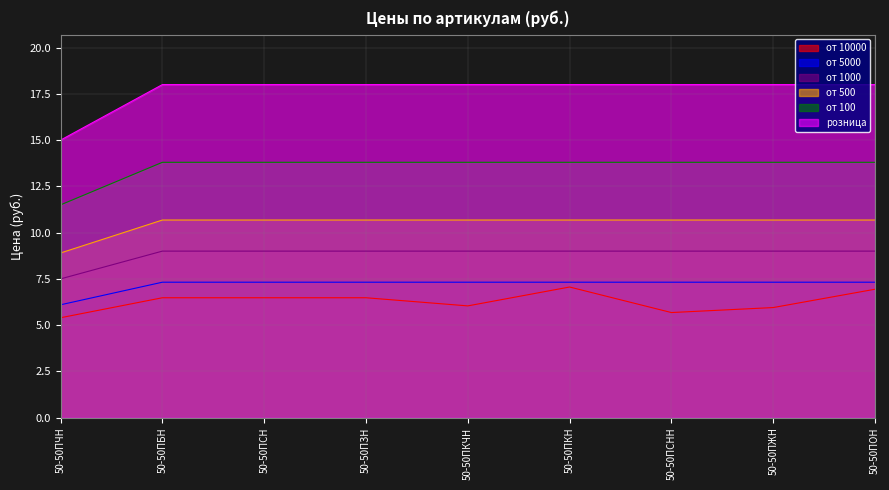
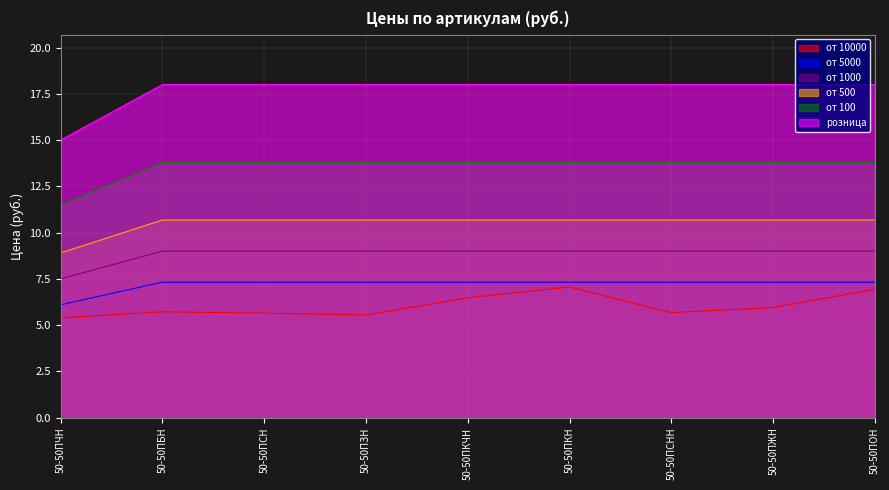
  {
    "от 10000": {
      "50-50ПЧН": 5.4,
-     "50-50ПБН": 6.5,
-     "50-50ПСН": 6.5,
-     "50-50ПЗН": 6.5,
-     "50-50ПКЧН": 6.0,
+     "50-50ПБН": 5.7,
+     "50-50ПСН": 5.7,
+     "50-50ПЗН": 5.6,
+     "50-50ПКЧН": 6.5,
      "50-50ПКН": 7.1,
      "50-50ПСНН": 5.7,
      "50-50ПЖН": 6.0,
      "50-50ПОН": 6.9
    },
    "от 5000": {
      "50-50ПЧН": 6.1,
      "50-50ПБН": 7.3,
      "50-50ПСН": 7.3,
      "50-50ПЗН": 7.3,
      "50-50ПКЧН": 7.3,
      "50-50ПКН": 7.3,
      "50-50ПСНН": 7.3,
      "50-50ПЖН": 7.3,
      "50-50ПОН": 7.3
    },
    "от 1000": {
      "50-50ПЧН": 7.5,
      "50-50ПБН": 9.0,
      "50-50ПСН": 9.0,
      "50-50ПЗН": 9.0,
      "50-50ПКЧН": 9.0,
      "50-50ПКН": 9.0,
      "50-50ПСНН": 9.0,
      "50-50ПЖН": 9.0,
      "50-50ПОН": 9.0
    },
    "от 500": {
      "50-50ПЧН": 8.9,
      "50-50ПБН": 10.7,
      "50-50ПСН": 10.7,
      "50-50ПЗН": 10.7,
      "50-50ПКЧН": 10.7,
      "50-50ПКН": 10.7,
      "50-50ПСНН": 10.7,
      "50-50ПЖН": 10.7,
      "50-50ПОН": 10.7
    },
    "от 100": {
      "50-50ПЧН": 11.5,
      "50-50ПБН": 13.8,
      "50-50ПСН": 13.8,
      "50-50ПЗН": 13.8,
      "50-50ПКЧН": 13.8,
      "50-50ПКН": 13.8,
      "50-50ПСНН": 13.8,
      "50-50ПЖН": 13.8,
      "50-50ПОН": 13.8
    },
    "розница": {
      "50-50ПЧН": 15.0,
      "50-50ПБН": 18.0,
      "50-50ПСН": 18.0,
      "50-50ПЗН": 18.0,
      "50-50ПКЧН": 18.0,
      "50-50ПКН": 18.0,
      "50-50ПСНН": 18.0,
      "50-50ПЖН": 18.0,
      "50-50ПОН": 18.0
    }
  }
